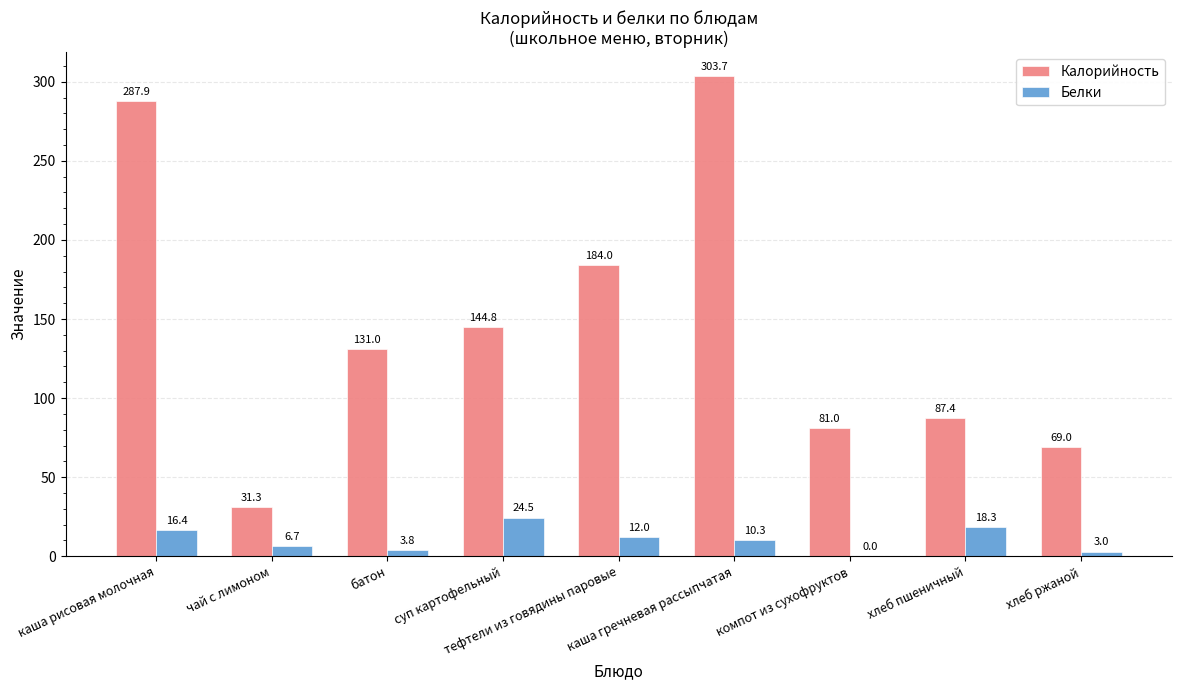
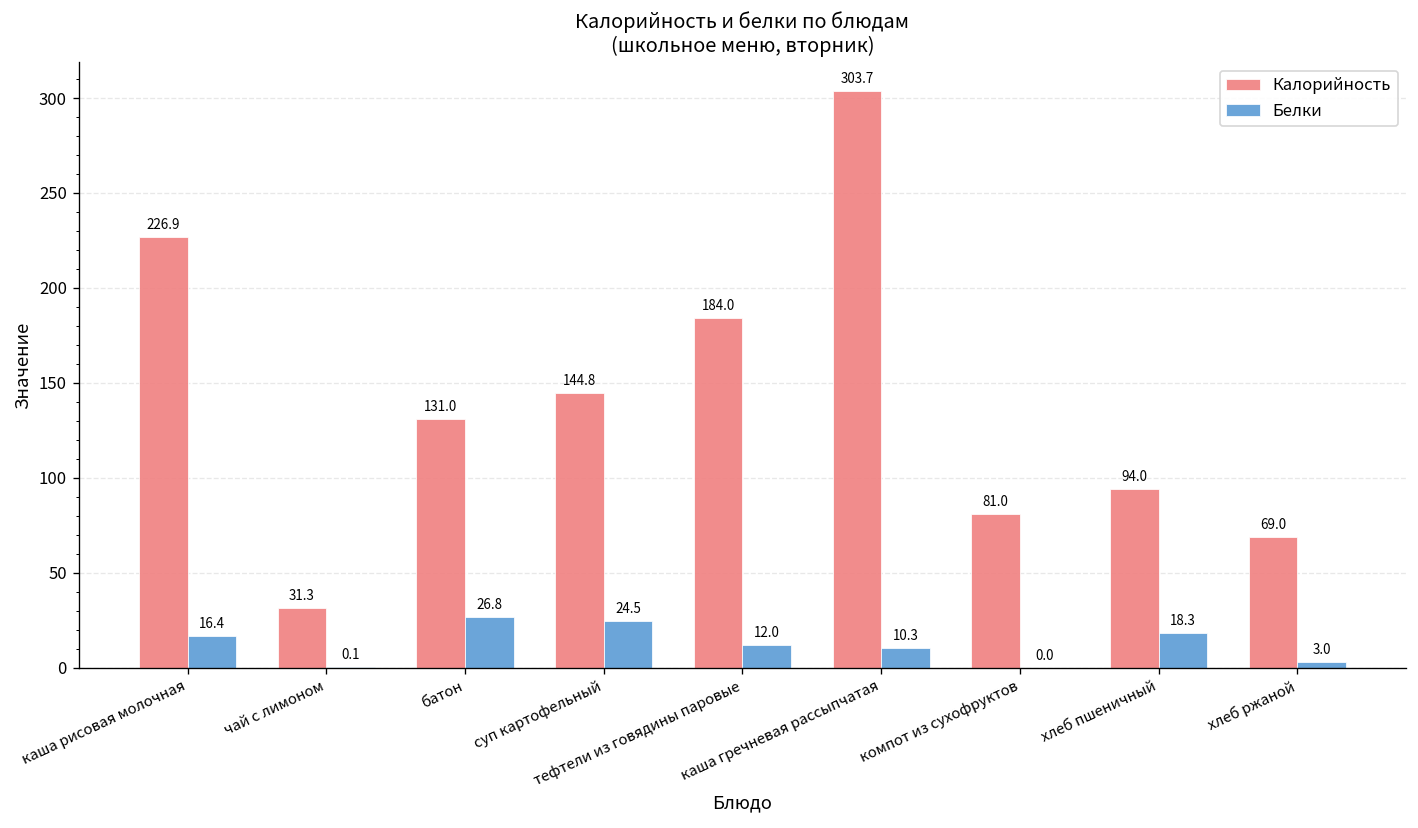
  {
    "Калорийность": {
-     "каша рисовая молочная": 287.9,
+     "каша рисовая молочная": 226.9,
      "чай с лимоном": 31.3,
      "батон": 131.0,
      "суп картофельный": 144.8,
      "тефтели из говядины паровые": 184.0,
      "каша гречневая рассыпчатая": 303.7,
      "компот из сухофруктов": 81.0,
-     "хлеб пшеничный": 87.4,
+     "хлеб пшеничный": 94.0,
      "хлеб ржаной": 69.0
    },
    "Белки": {
      "каша рисовая молочная": 16.4,
-     "чай с лимоном": 6.7,
-     "батон": 3.8,
+     "чай с лимоном": 0.1,
+     "батон": 26.8,
      "суп картофельный": 24.5,
      "тефтели из говядины паровые": 12.0,
      "каша гречневая рассыпчатая": 10.3,
      "компот из сухофруктов": 0.0,
      "хлеб пшеничный": 18.3,
      "хлеб ржаной": 3.0
    }
  }
